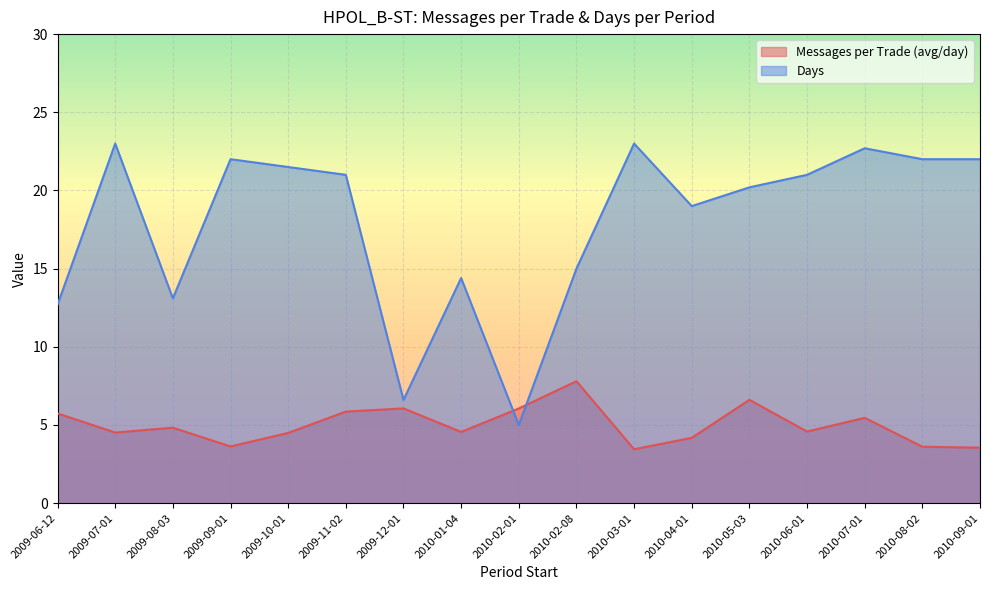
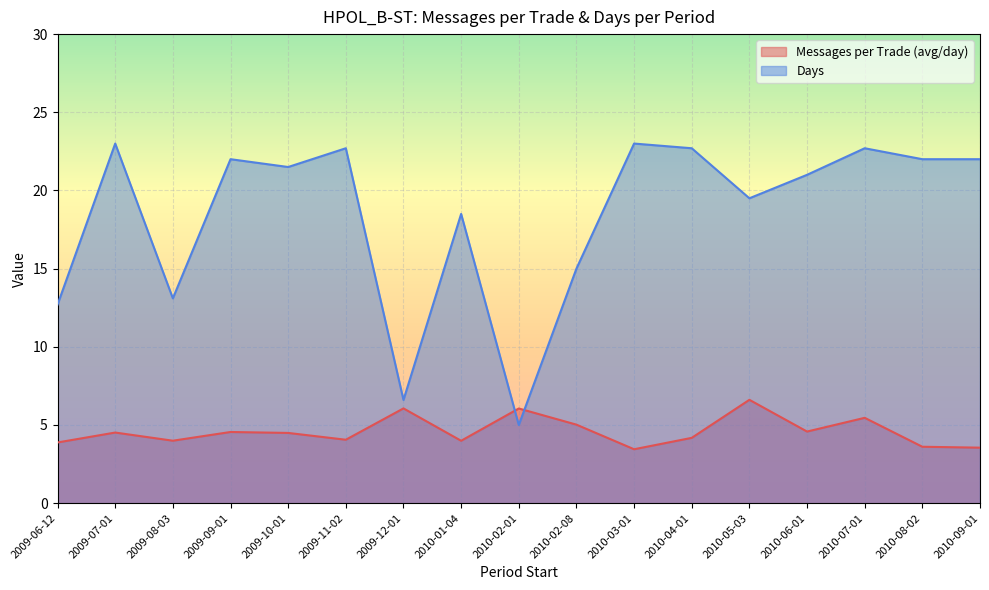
  {
    "Messages per Trade (avg/day)": {
-     "2009-06-12": 5.7,
+     "2009-06-12": 3.9,
      "2009-07-01": 4.5,
-     "2009-08-03": 4.8,
-     "2009-09-01": 3.6,
+     "2009-08-03": 4.0,
+     "2009-09-01": 4.6,
      "2009-10-01": 4.5,
-     "2009-11-02": 5.9,
+     "2009-11-02": 4.1,
      "2009-12-01": 6.1,
-     "2010-01-04": 4.6,
+     "2010-01-04": 4.0,
      "2010-02-01": 6.1,
-     "2010-02-08": 7.8,
+     "2010-02-08": 5.0,
      "2010-03-01": 3.4,
      "2010-04-01": 4.2,
      "2010-05-03": 6.6,
      "2010-06-01": 4.6,
      "2010-07-01": 5.5,
      "2010-08-02": 3.6,
      "2010-09-01": 3.6
    },
    "Days": {
      "2009-06-12": 12.7,
      "2009-07-01": 23.0,
      "2009-08-03": 13.1,
      "2009-09-01": 22.0,
      "2009-10-01": 21.5,
-     "2009-11-02": 21.0,
+     "2009-11-02": 22.7,
      "2009-12-01": 6.6,
-     "2010-01-04": 14.4,
+     "2010-01-04": 18.5,
      "2010-02-01": 5.0,
      "2010-02-08": 15.0,
      "2010-03-01": 23.0,
-     "2010-04-01": 19.0,
-     "2010-05-03": 20.2,
+     "2010-04-01": 22.7,
+     "2010-05-03": 19.5,
      "2010-06-01": 21.0,
      "2010-07-01": 22.7,
      "2010-08-02": 22.0,
      "2010-09-01": 22.0
    }
  }
